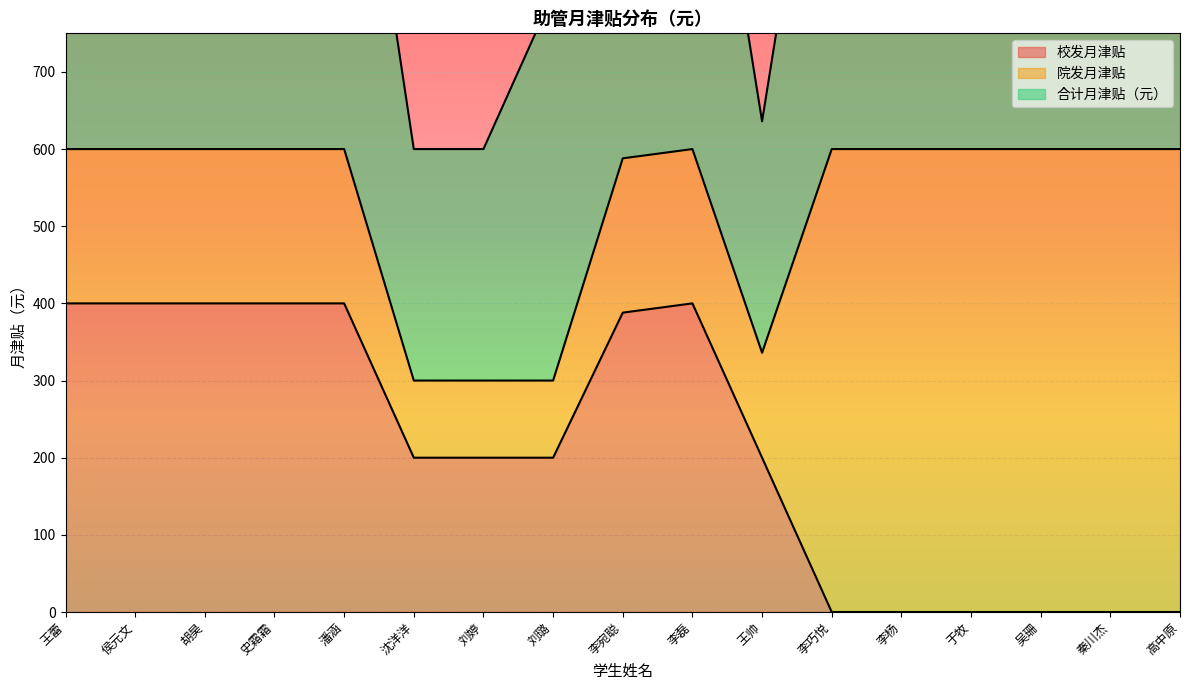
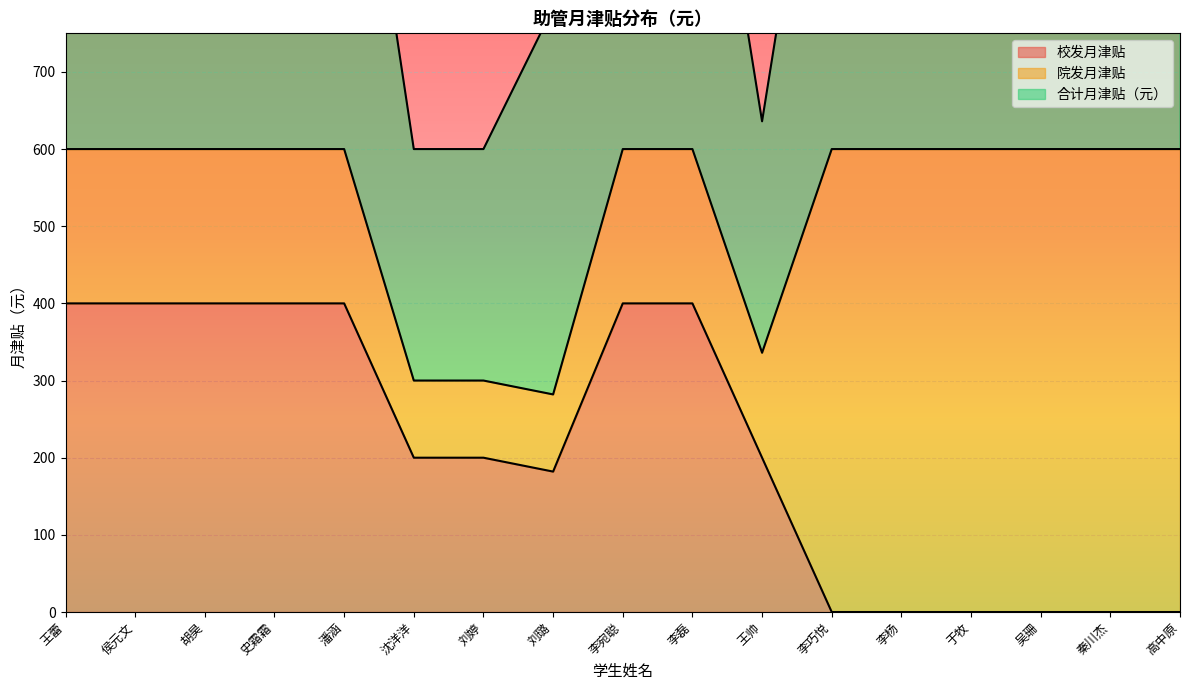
  {
    "校发月津贴": {
      "王蕾": 400,
      "侯元文": 400,
      "胡昊": 400,
      "史霜霜": 400,
      "潘涵": 400,
      "沈洋洋": 200,
      "刘婷": 200,
-     "刘璐": 200,
-     "李宛聪": 390,
+     "刘璐": 180,
+     "李宛聪": 400,
      "李磊": 400,
      "王帅": 200,
      "李巧悦": 0,
      "李杨": 0,
      "于牧": 0,
      "吴珊": 0,
      "秦川杰": 0,
      "高中原": 0
    },
    "院发月津贴": {
      "王蕾": 200,
      "侯元文": 200,
      "胡昊": 200,
      "史霜霜": 200,
      "潘涵": 200,
      "沈洋洋": 100,
      "刘婷": 100,
      "刘璐": 100,
      "李宛聪": 200,
      "李磊": 200,
      "王帅": 140,
      "李巧悦": 600,
      "李杨": 600,
      "于牧": 600,
      "吴珊": 600,
      "秦川杰": 600,
      "高中原": 600
    },
    "合计月津贴（元）": {
      "沈洋洋": 300,
      "刘婷": 300,
      "王帅": 300
    }
  }
